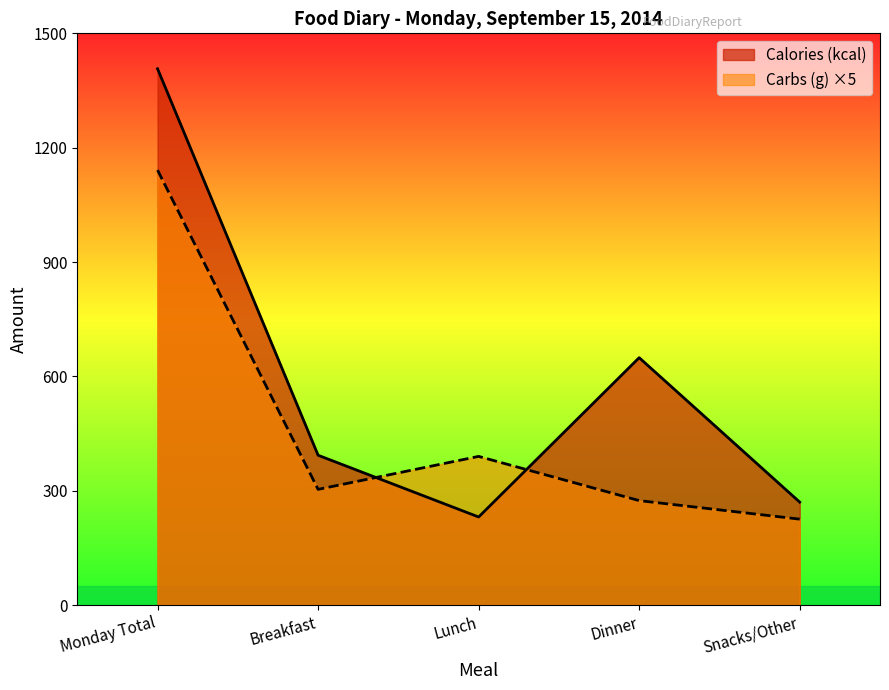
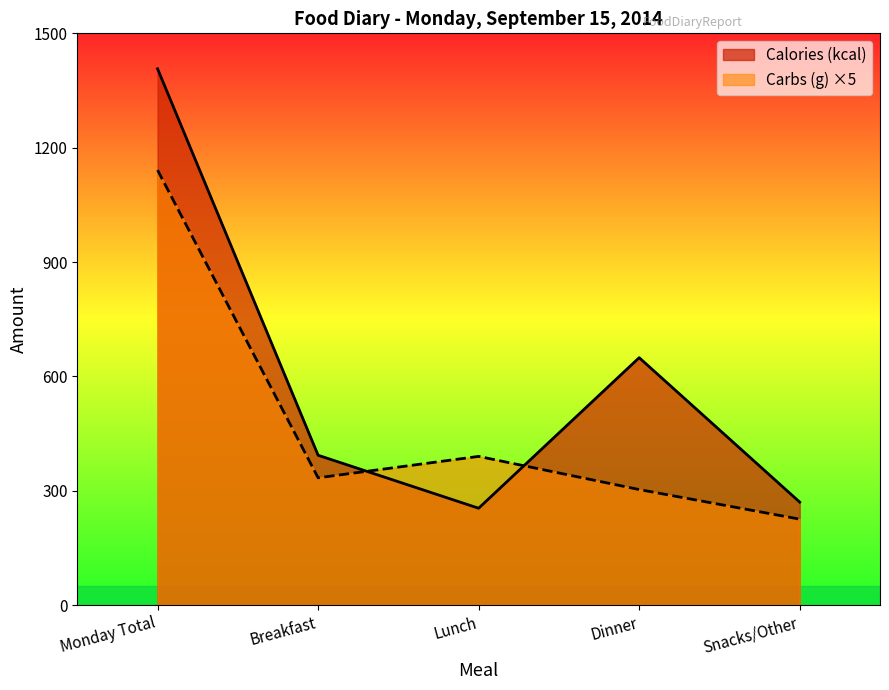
  {
    "Calories (kcal)": {
      "Monday Total": 1410,
      "Breakfast": 390,
-     "Lunch": 230,
+     "Lunch": 250,
      "Dinner": 650,
      "Snacks/Other": 270
    },
    "Carbs (g) ×5": {
      "Monday Total": 1140,
-     "Breakfast": 300,
+     "Breakfast": 330,
      "Lunch": 390,
-     "Dinner": 270,
+     "Dinner": 300,
      "Snacks/Other": 230
    }
  }
